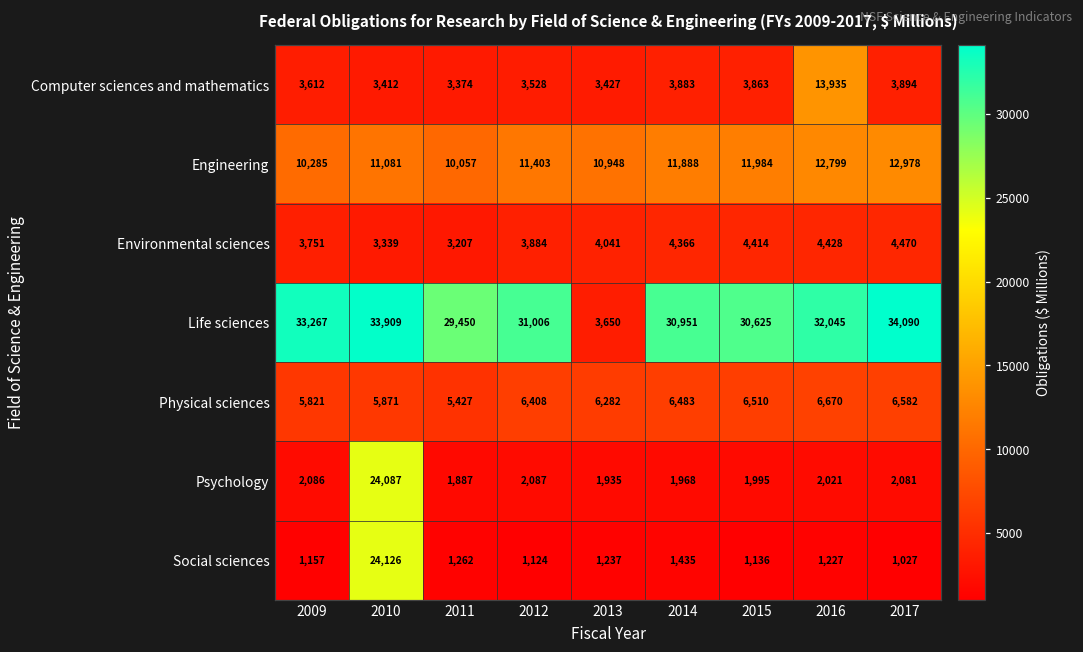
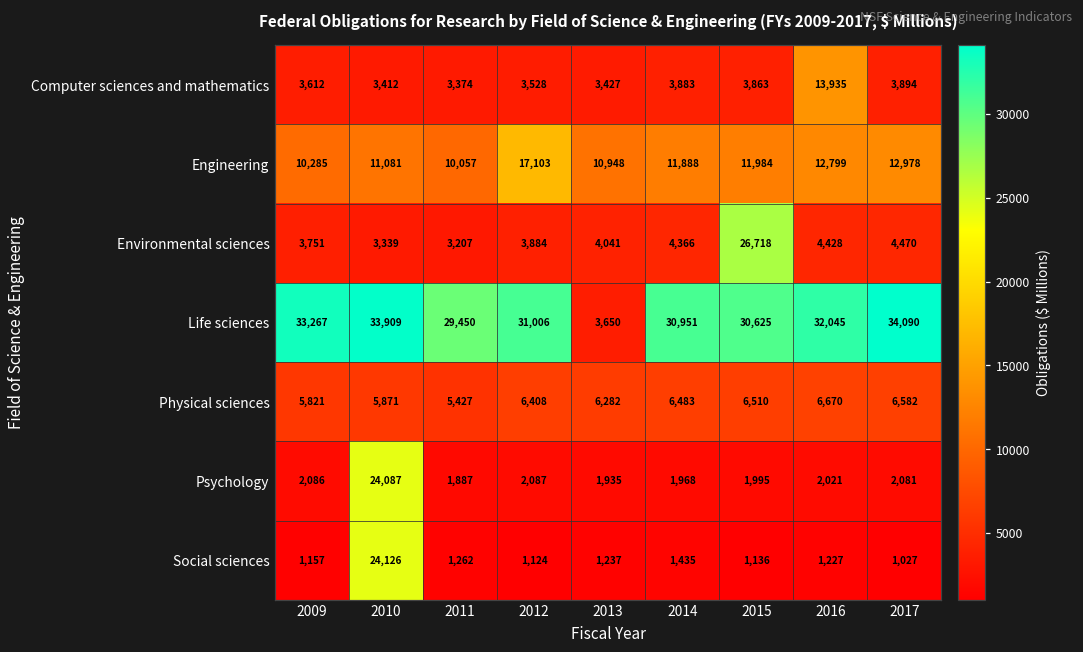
  {
    "Computer sciences and mathematics": {
      "2009": "3,612",
      "2010": "3,412",
      "2011": "3,374",
      "2012": "3,528",
      "2013": "3,427",
      "2014": "3,883",
      "2015": "3,863",
      "2016": "13,935",
      "2017": "3,894"
    },
    "Engineering": {
      "2009": "10,285",
      "2010": "11,081",
      "2011": "10,057",
-     "2012": "11,403",
+     "2012": "17,103",
      "2013": "10,948",
      "2014": "11,888",
      "2015": "11,984",
      "2016": "12,799",
      "2017": "12,978"
    },
    "Environmental sciences": {
      "2009": "3,751",
      "2010": "3,339",
      "2011": "3,207",
      "2012": "3,884",
      "2013": "4,041",
      "2014": "4,366",
-     "2015": "4,414",
+     "2015": "26,718",
      "2016": "4,428",
      "2017": "4,470"
    },
    "Life sciences": {
      "2009": "33,267",
      "2010": "33,909",
      "2011": "29,450",
      "2012": "31,006",
      "2013": "3,650",
      "2014": "30,951",
      "2015": "30,625",
      "2016": "32,045",
      "2017": "34,090"
    },
    "Physical sciences": {
      "2009": "5,821",
      "2010": "5,871",
      "2011": "5,427",
      "2012": "6,408",
      "2013": "6,282",
      "2014": "6,483",
      "2015": "6,510",
      "2016": "6,670",
      "2017": "6,582"
    },
    "Psychology": {
      "2009": "2,086",
      "2010": "24,087",
      "2011": "1,887",
      "2012": "2,087",
      "2013": "1,935",
      "2014": "1,968",
      "2015": "1,995",
      "2016": "2,021",
      "2017": "2,081"
    },
    "Social sciences": {
      "2009": "1,157",
      "2010": "24,126",
      "2011": "1,262",
      "2012": "1,124",
      "2013": "1,237",
      "2014": "1,435",
      "2015": "1,136",
      "2016": "1,227",
      "2017": "1,027"
    }
  }
